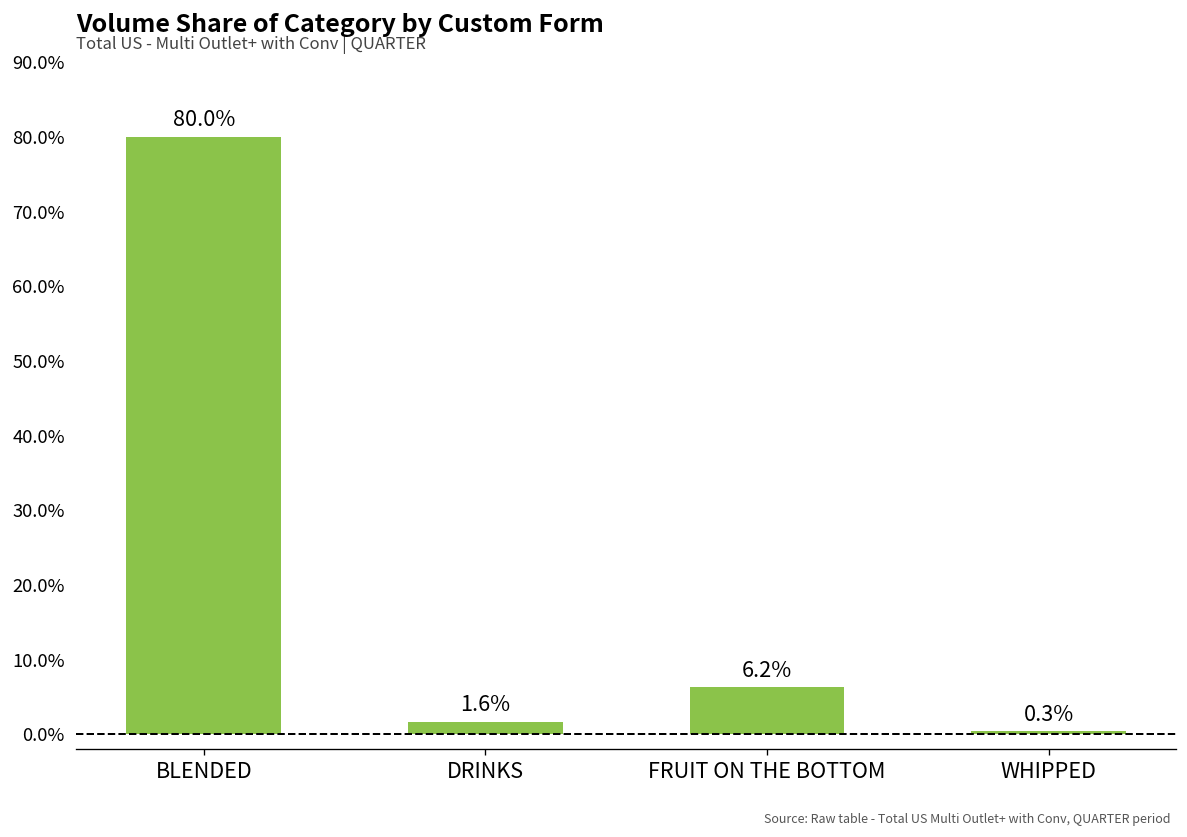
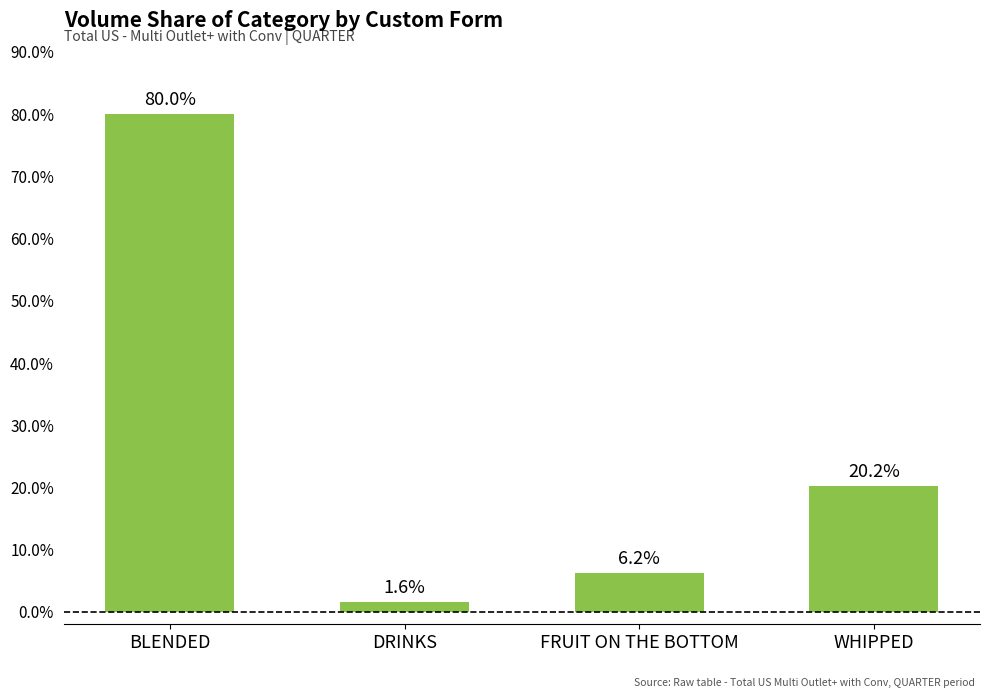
  {
    "BLENDED": "80.0%",
    "DRINKS": "1.6%",
    "FRUIT ON THE BOTTOM": "6.2%",
-   "WHIPPED": "0.3%"
+   "WHIPPED": "20.2%"
  }
